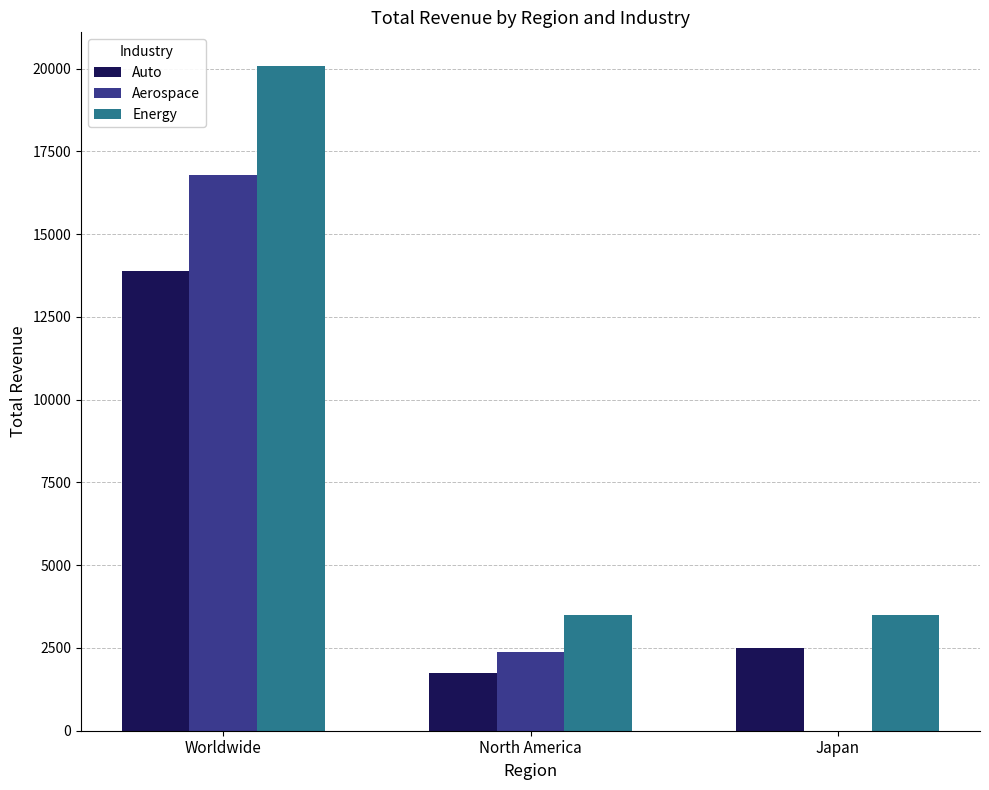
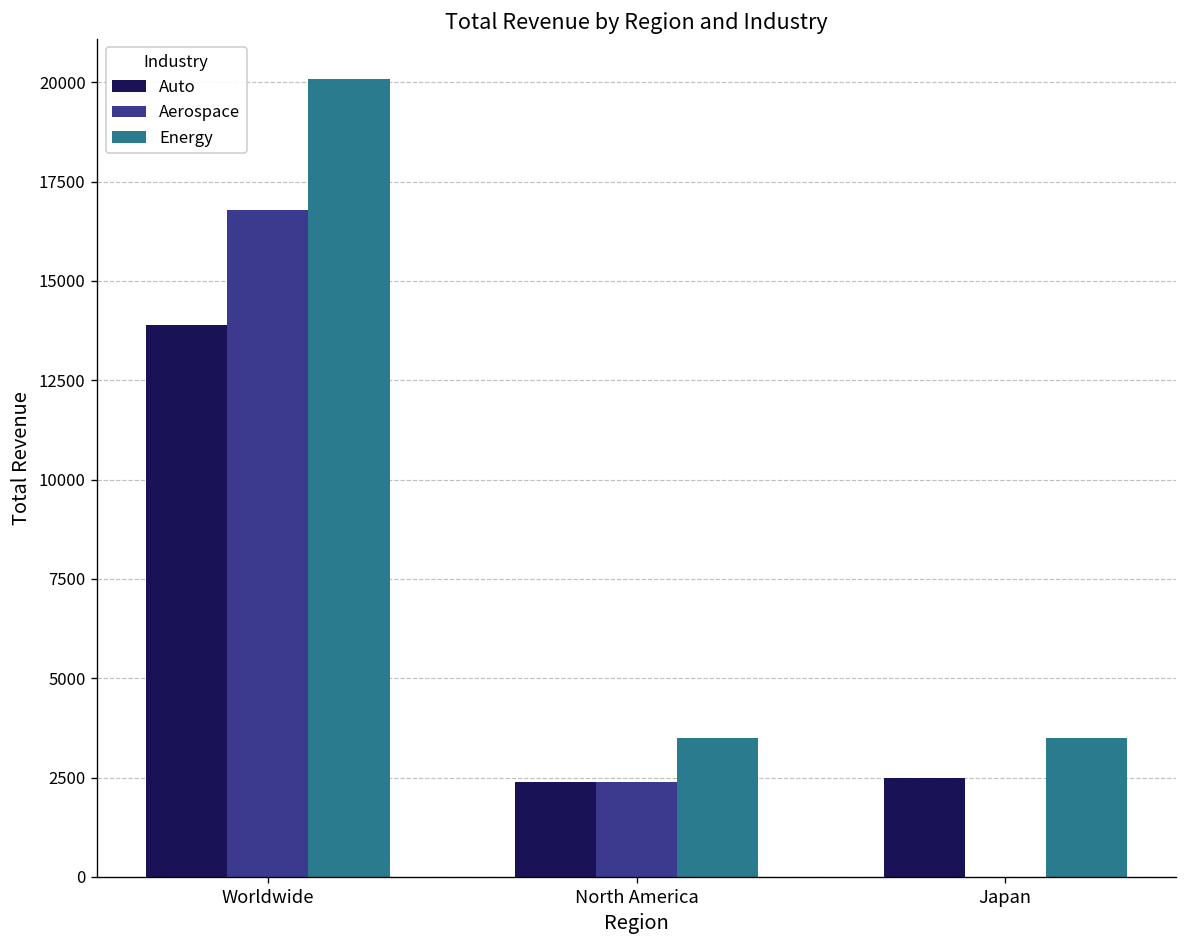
  {
    "Auto": {
      "Worldwide": 13900,
-     "North America": 1800,
+     "North America": 2400,
      "Japan": 2500
    },
    "Aerospace": {
      "Worldwide": 16800,
      "North America": 2400,
      "Japan": 0
    },
    "Energy": {
      "Worldwide": 20100,
      "North America": 3500,
      "Japan": 3500
    }
  }
